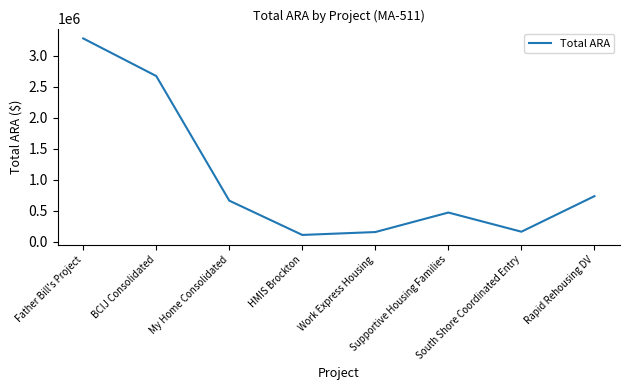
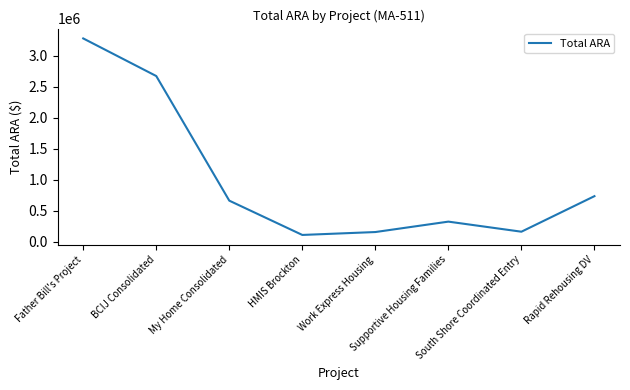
  {
    "Father Bill's Project": 3300000,
    "BCIJ Consolidated": 2700000,
    "My Home Consolidated": 700000,
    "HMIS Brockton": 100000,
    "Work Express Housing": 200000,
-   "Supportive Housing Families": 500000,
+   "Supportive Housing Families": 300000,
    "South Shore Coordinated Entry": 200000,
    "Rapid Rehousing DV": 700000
  }
